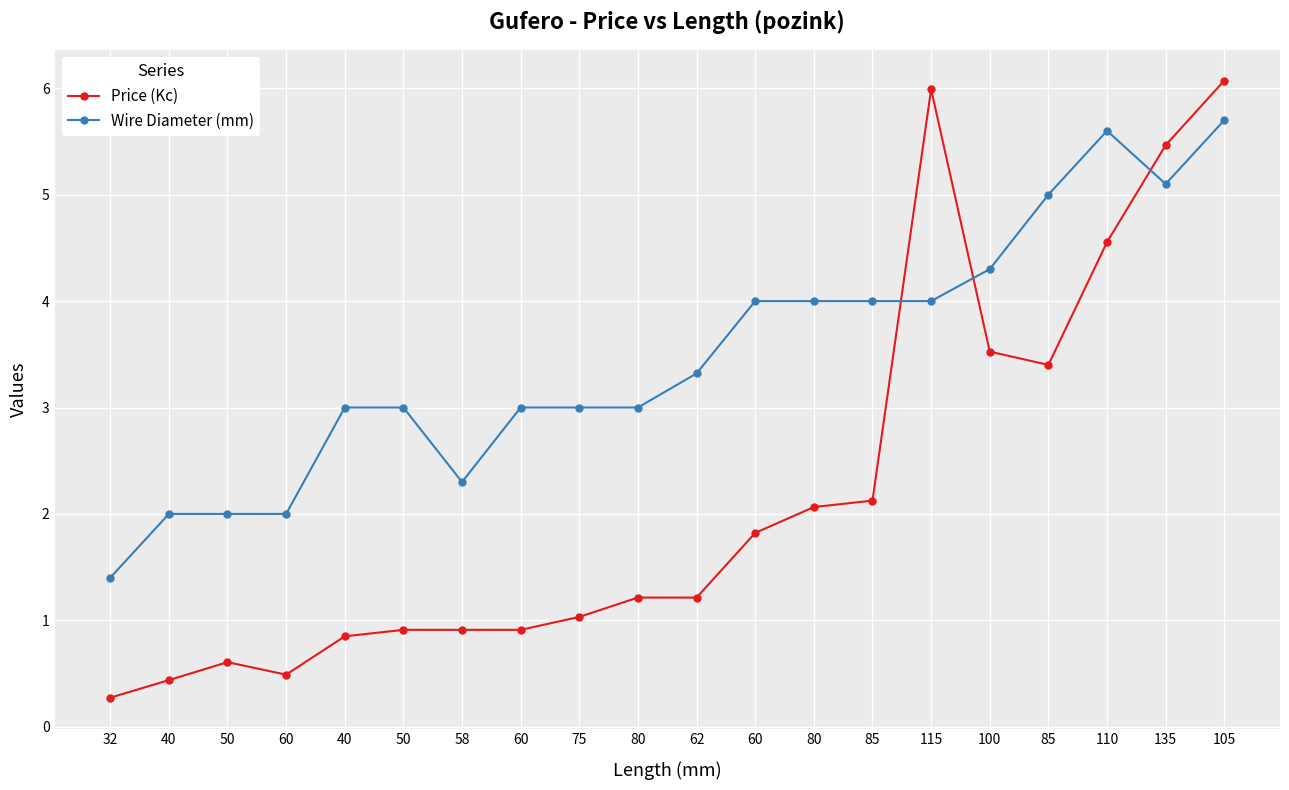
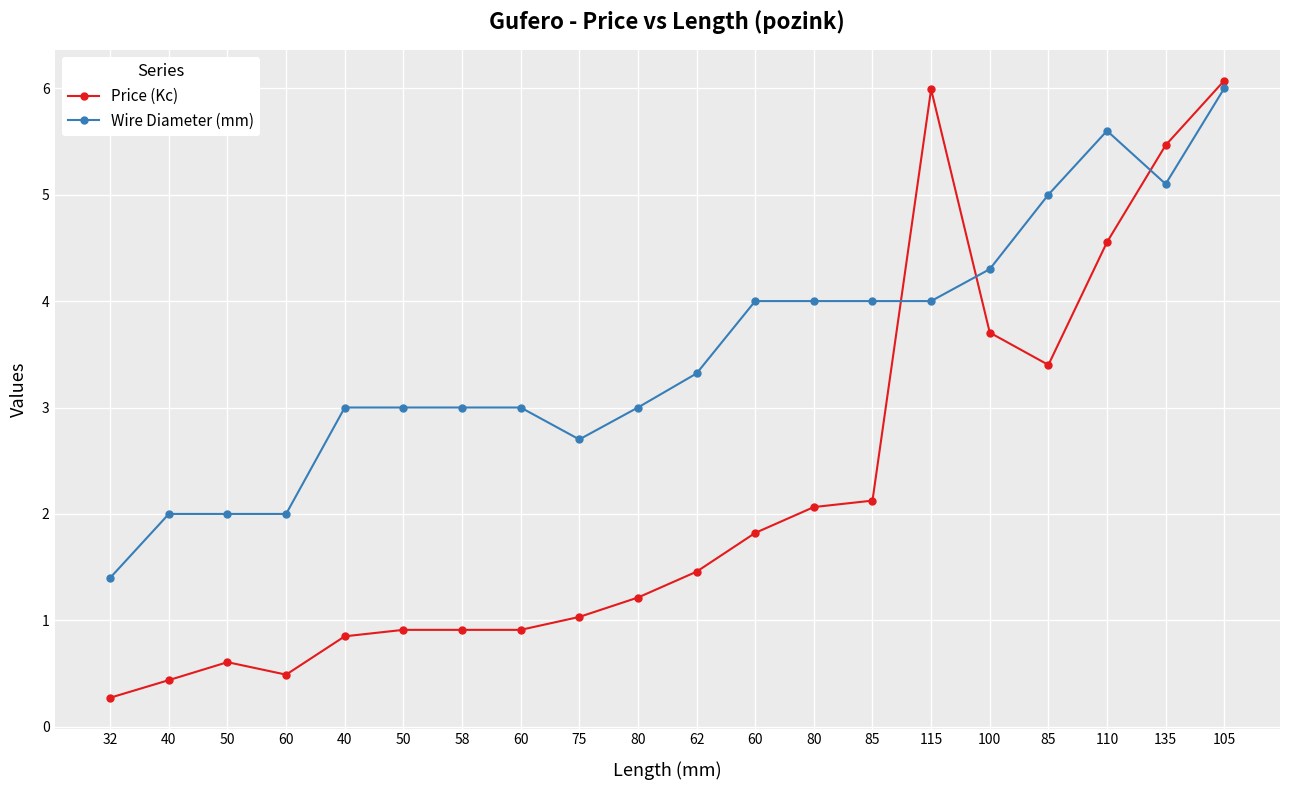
  {
    "Price (Kc)": {
      "32": 0.27,
      "58": 0.91,
      "75": 1.03,
-     "62": 1.21,
+     "62": 1.46,
      "115": 5.99,
-     "100": 3.53,
+     "100": 3.70,
      "110": 4.55,
      "135": 5.46,
      "105": 6.07
    },
    "Wire Diameter (mm)": {
      "32": 1.4,
-     "58": 2.3,
-     "75": 3.0,
+     "58": 3.0,
+     "75": 2.7,
      "62": 3.3,
      "115": 4.0,
      "100": 4.3,
      "110": 5.6,
      "135": 5.1,
-     "105": 5.7
+     "105": 6.0
    }
  }
